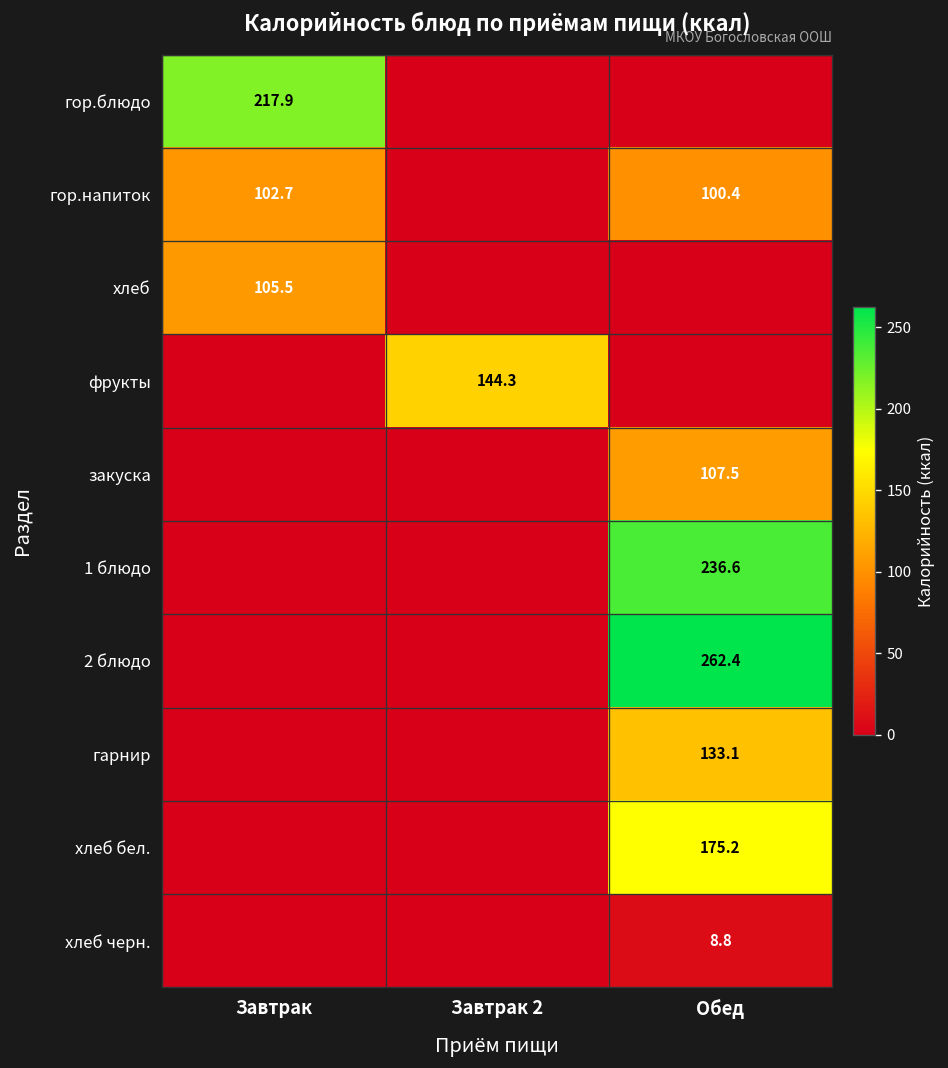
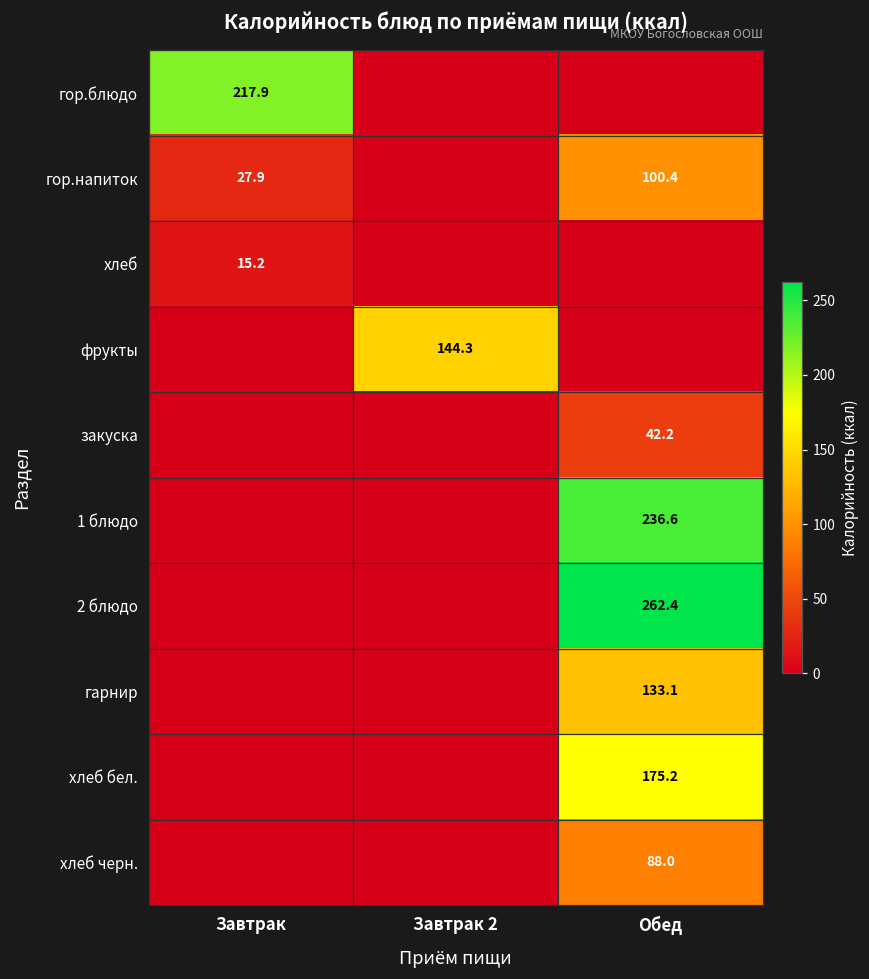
  {
    "гор.блюдо": {
      "Завтрак": 217.9
    },
    "гор.напиток": {
-     "Завтрак": 102.7,
+     "Завтрак": 27.9,
      "Обед": 100.4
    },
    "хлеб": {
-     "Завтрак": 105.5
+     "Завтрак": 15.2
    },
    "фрукты": {
      "Завтрак 2": 144.3
    },
    "закуска": {
-     "Обед": 107.5
+     "Обед": 42.2
    },
    "1 блюдо": {
      "Обед": 236.6
    },
    "2 блюдо": {
      "Обед": 262.4
    },
    "гарнир": {
      "Обед": 133.1
    },
    "хлеб бел.": {
      "Обед": 175.2
    },
    "хлеб черн.": {
-     "Обед": 8.8
+     "Обед": 88.0
    }
  }
